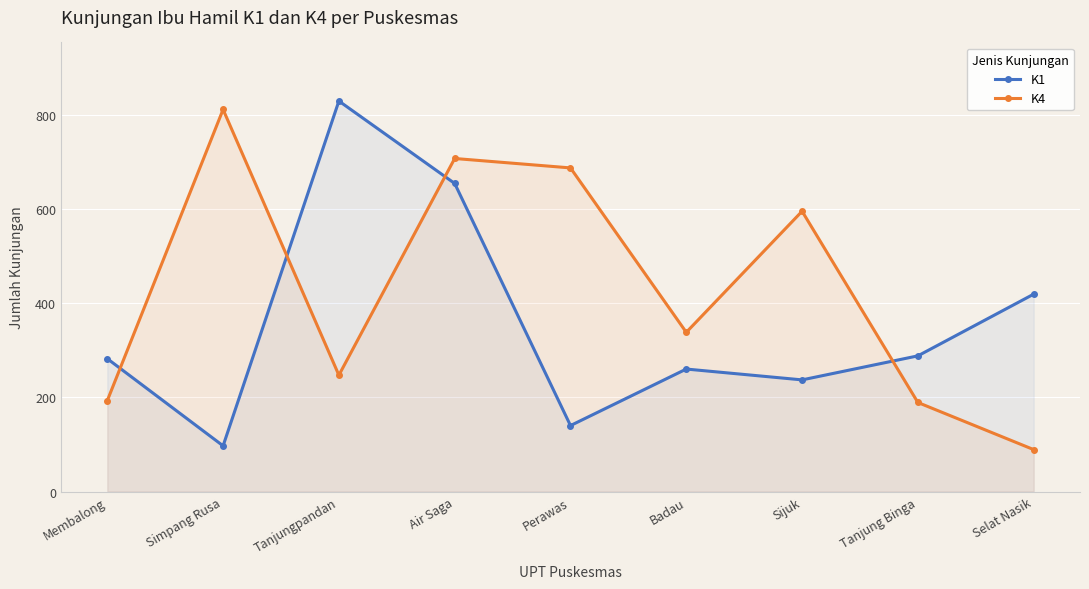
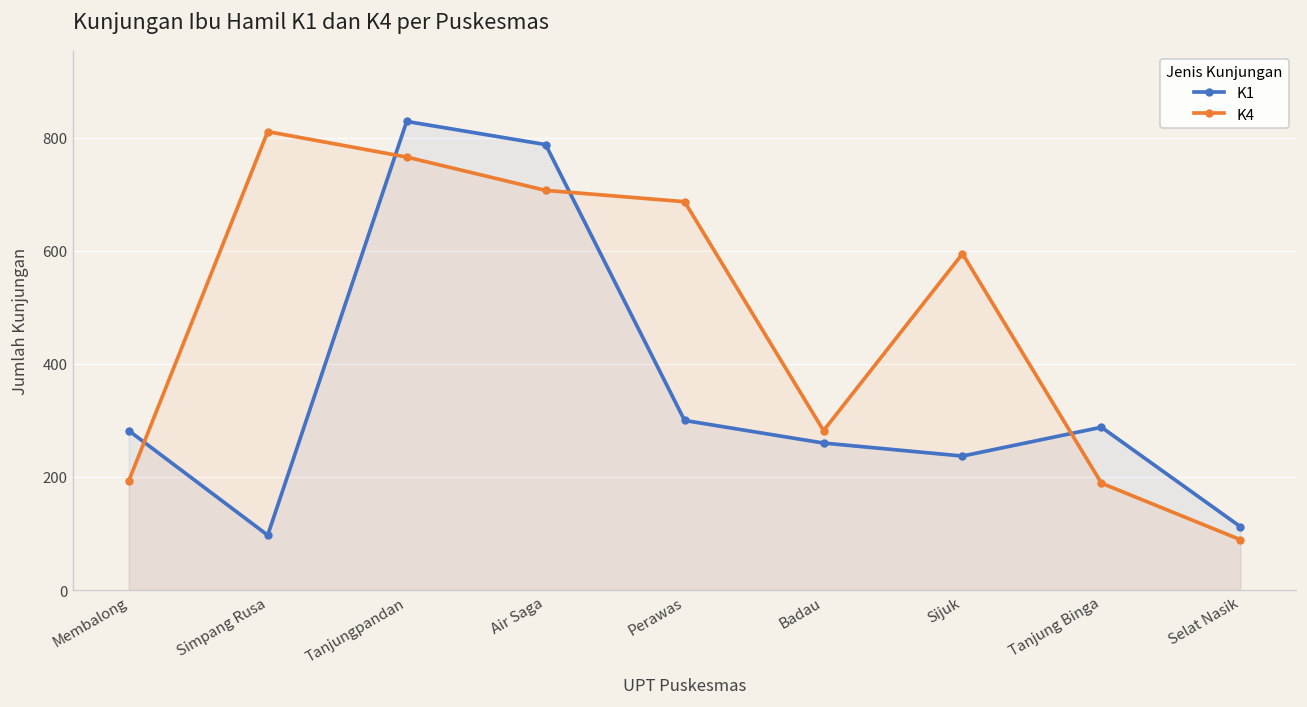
  {
    "K1": {
      "Membalong": 280,
      "Simpang Rusa": 100,
      "Tanjungpandan": 830,
-     "Air Saga": 650,
-     "Perawas": 140,
+     "Air Saga": 790,
+     "Perawas": 300,
      "Badau": 260,
      "Sijuk": 240,
      "Tanjung Binga": 290,
-     "Selat Nasik": 420
+     "Selat Nasik": 110
    },
    "K4": {
      "Membalong": 190,
      "Simpang Rusa": 810,
-     "Tanjungpandan": 250,
+     "Tanjungpandan": 770,
      "Air Saga": 710,
      "Perawas": 690,
-     "Badau": 340,
+     "Badau": 280,
      "Sijuk": 600,
      "Tanjung Binga": 190,
      "Selat Nasik": 90
    }
  }
